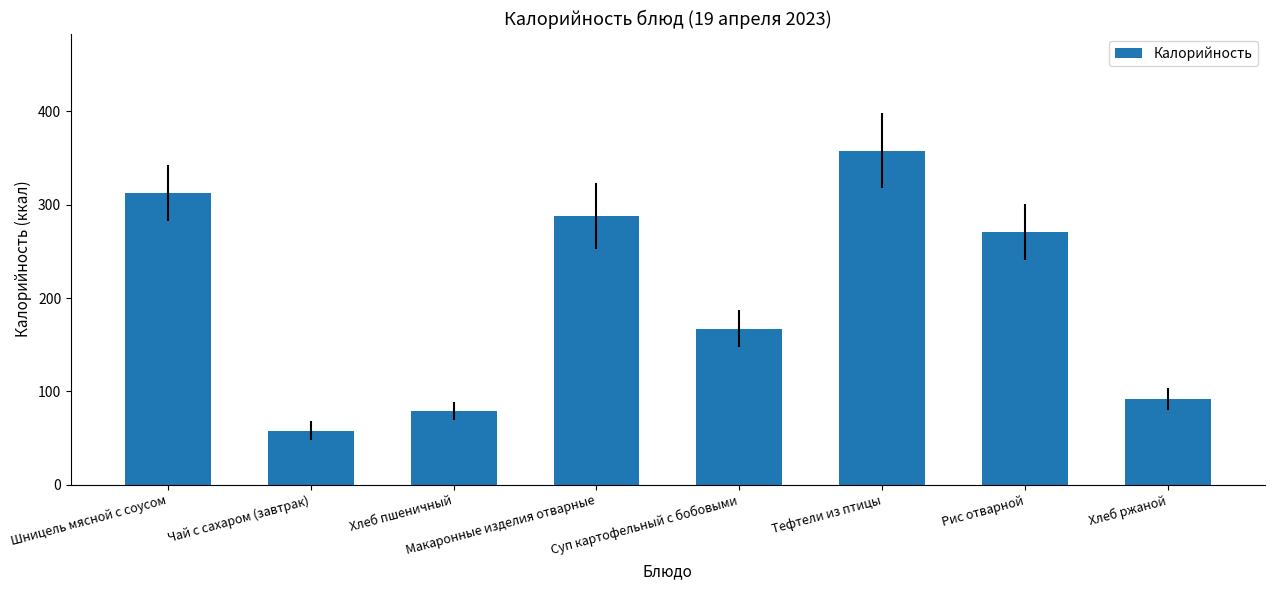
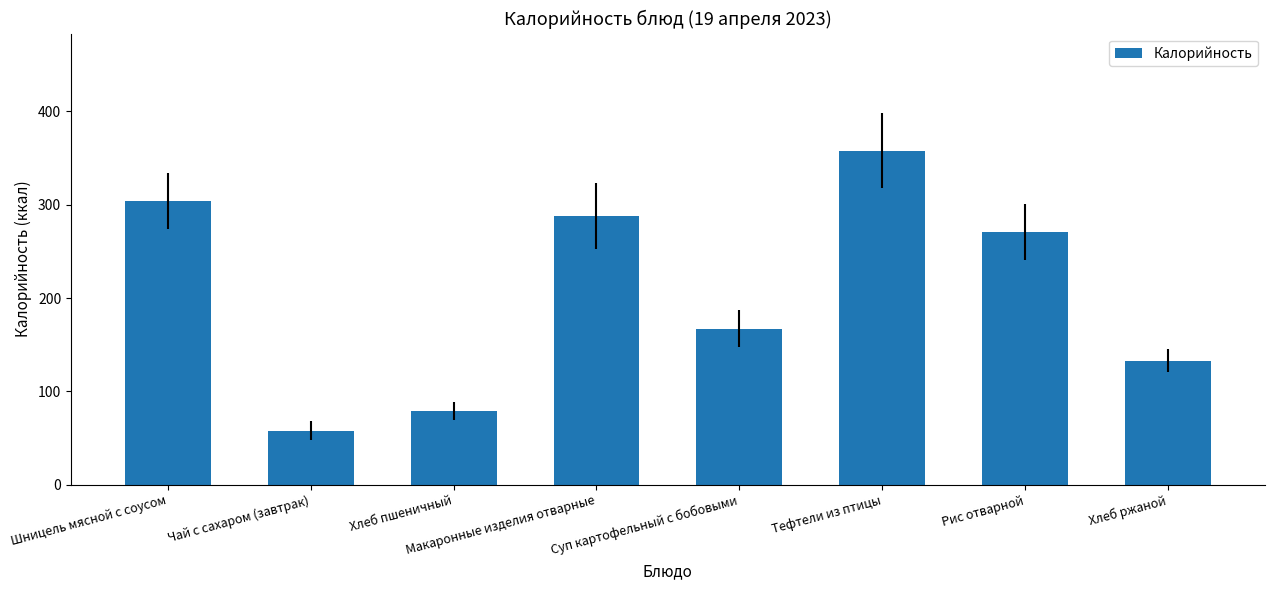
  {
-   "Шницель мясной с соусом": 310,
+   "Шницель мясной с соусом": 300,
    "Чай с сахаром (завтрак)": 60,
    "Хлеб пшеничный": 80,
    "Макаронные изделия отварные": 290,
    "Суп картофельный с бобовыми": 170,
    "Тефтели из птицы": 360,
    "Рис отварной": 270,
-   "Хлеб ржаной": 90
+   "Хлеб ржаной": 130
  }
